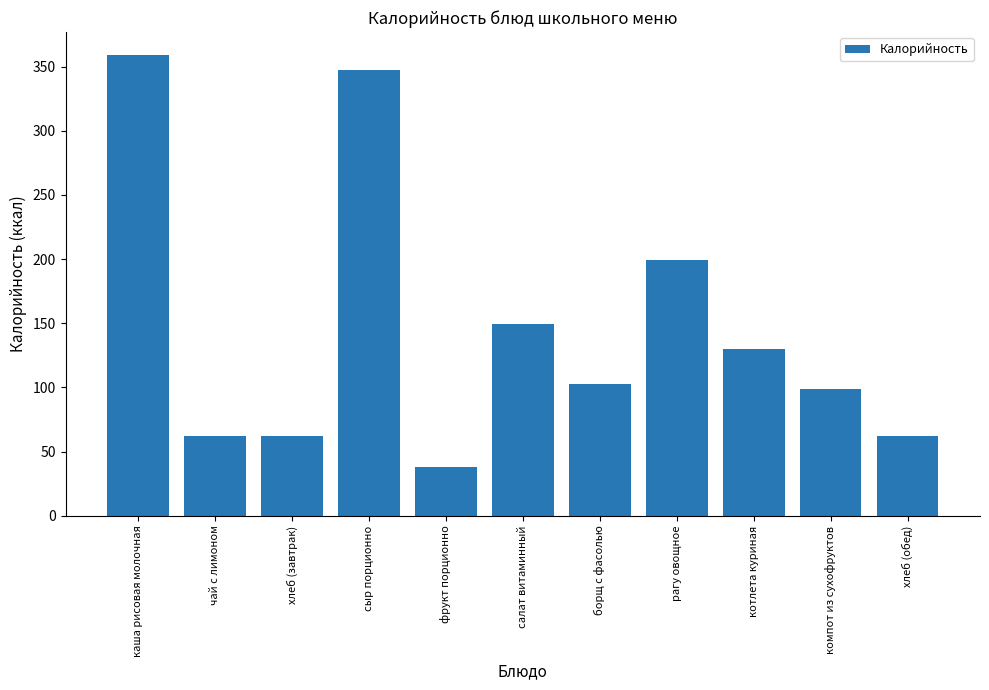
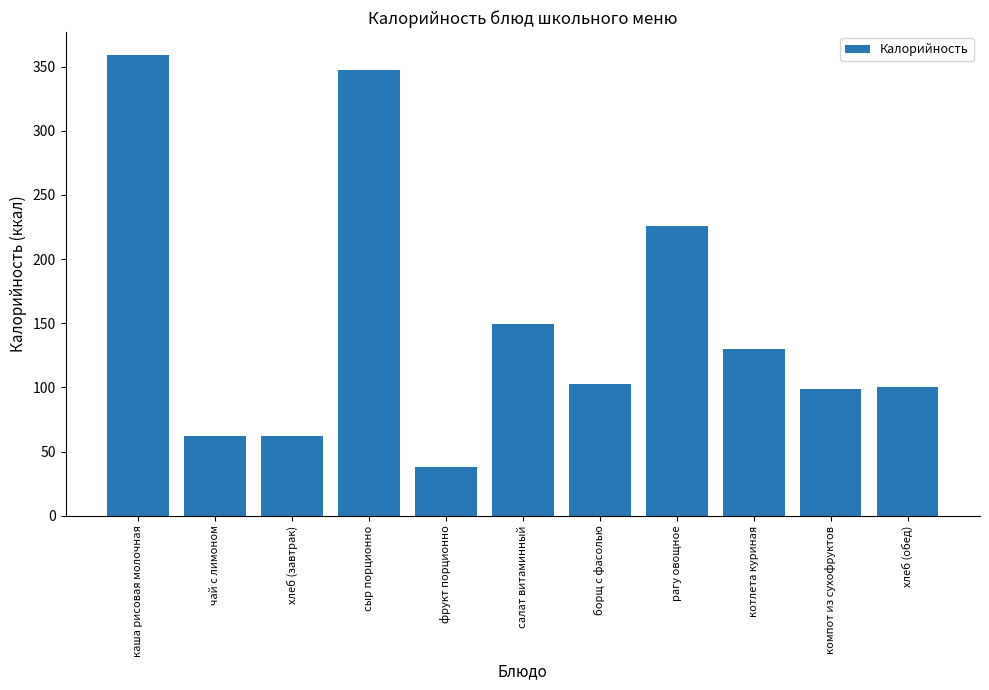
  {
    "каша рисовая молочная": 359,
    "чай с лимоном": 62,
    "хлеб (завтрак)": 63,
    "сыр порционно": 347,
    "фрукт порционно": 38,
    "салат витаминный": 150,
    "борщ с фасолью": 102,
-   "рагу овощное": 199,
+   "рагу овощное": 226,
    "котлета куриная": 130,
    "компот из сухофруктов": 99,
-   "хлеб (обед)": 63
+   "хлеб (обед)": 100
  }
